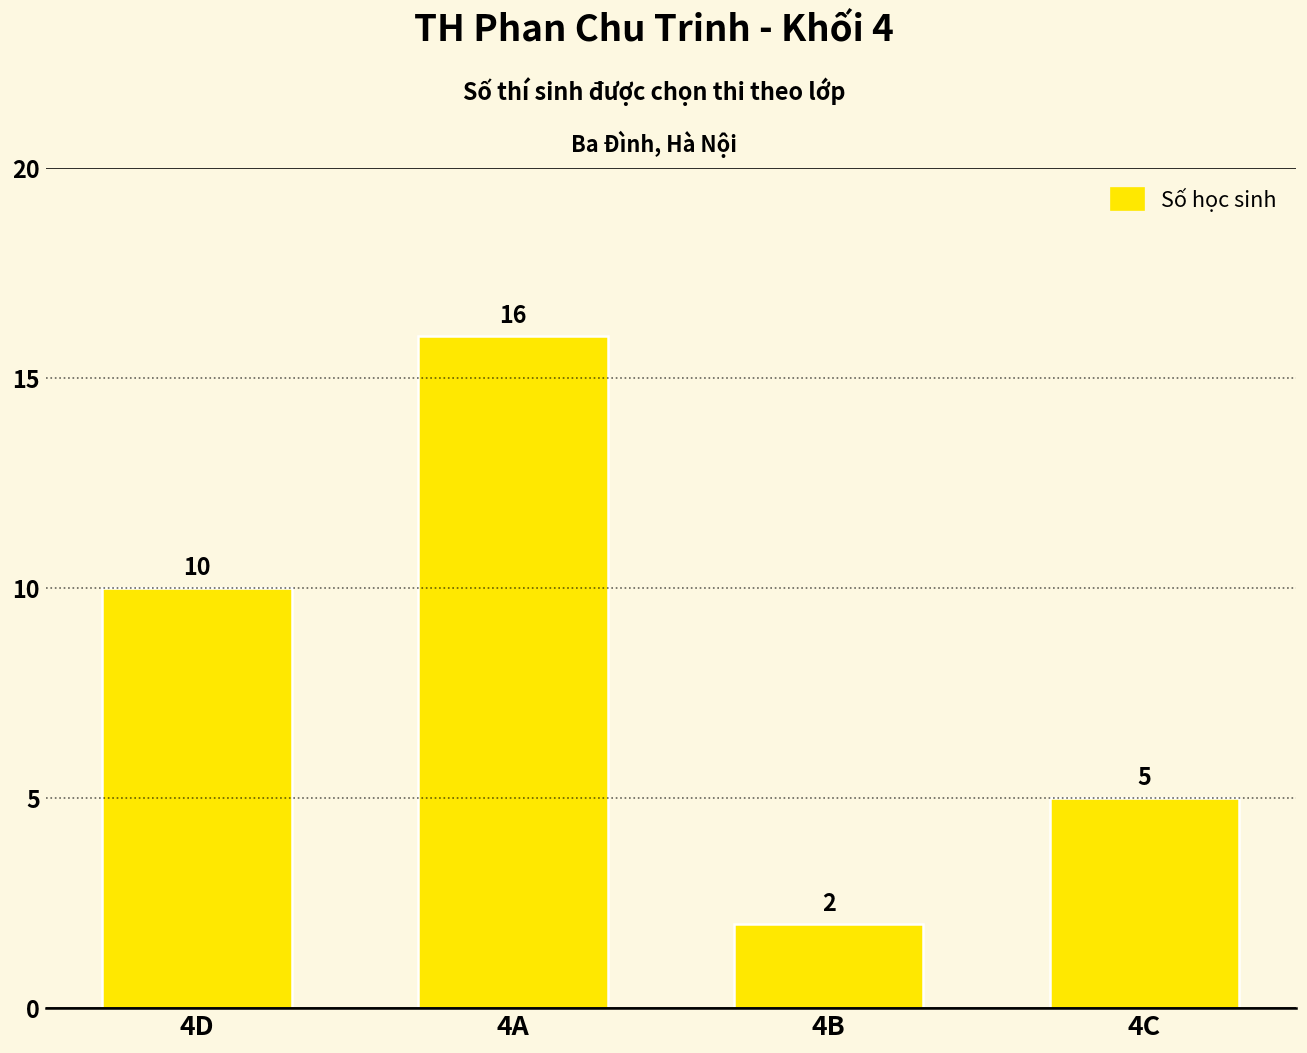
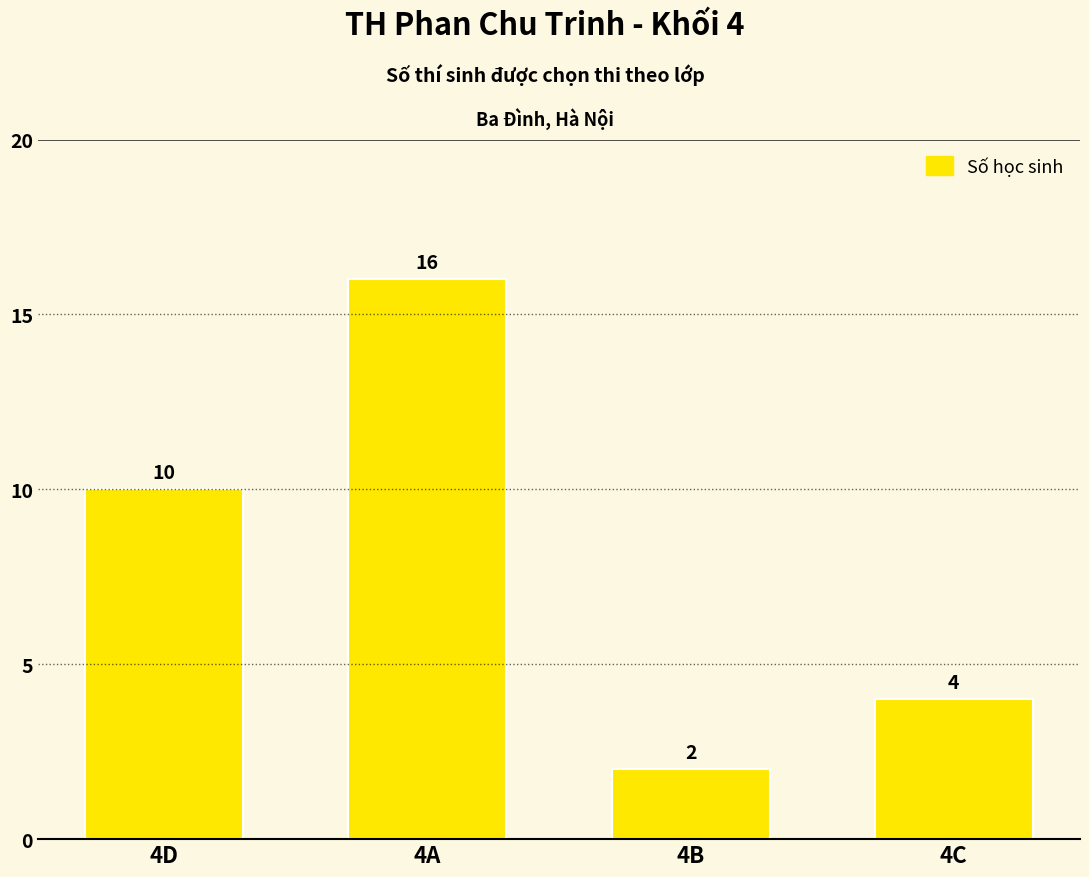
  {
    "4D": 10,
    "4A": 16,
    "4B": 2,
-   "4C": 5
+   "4C": 4
  }
